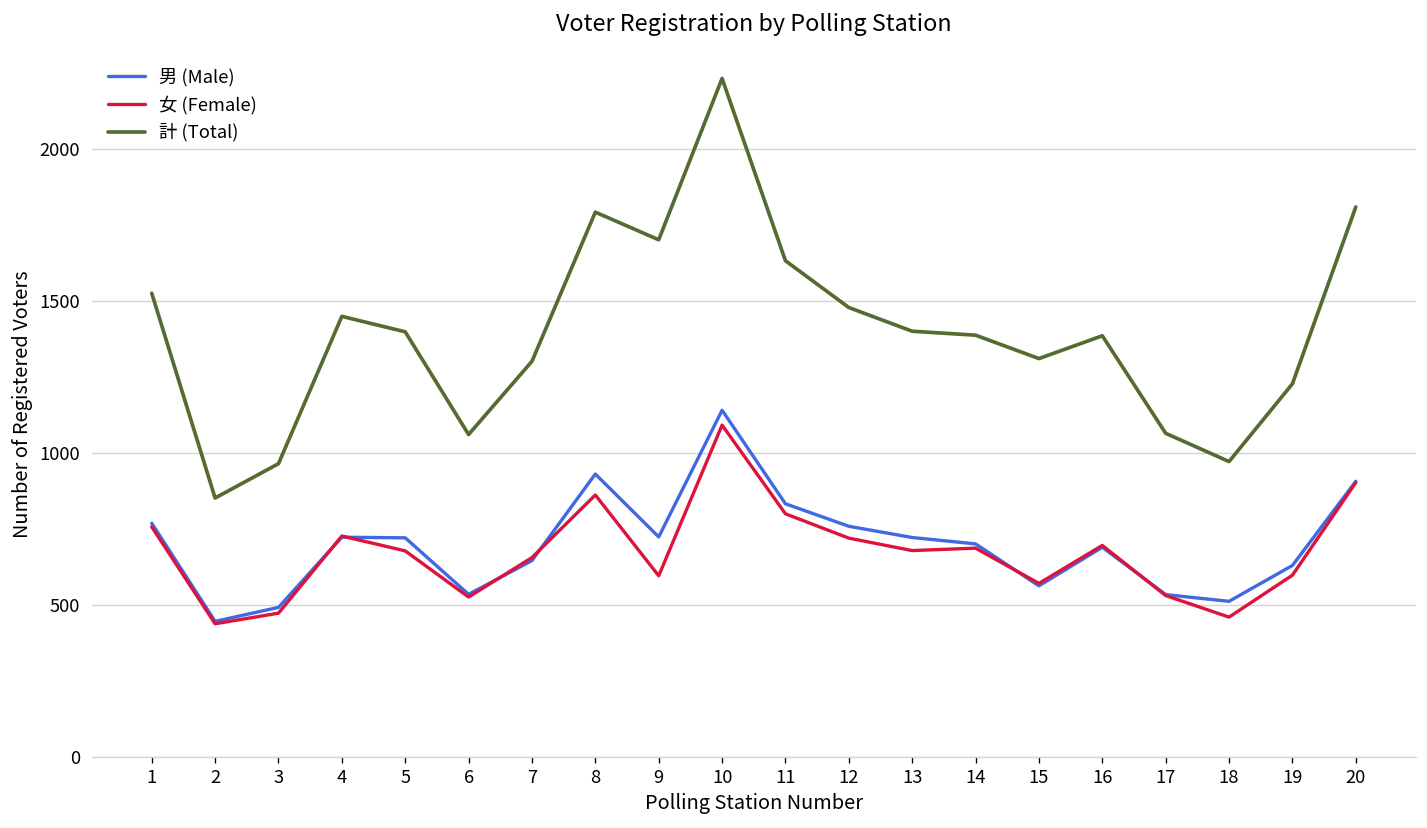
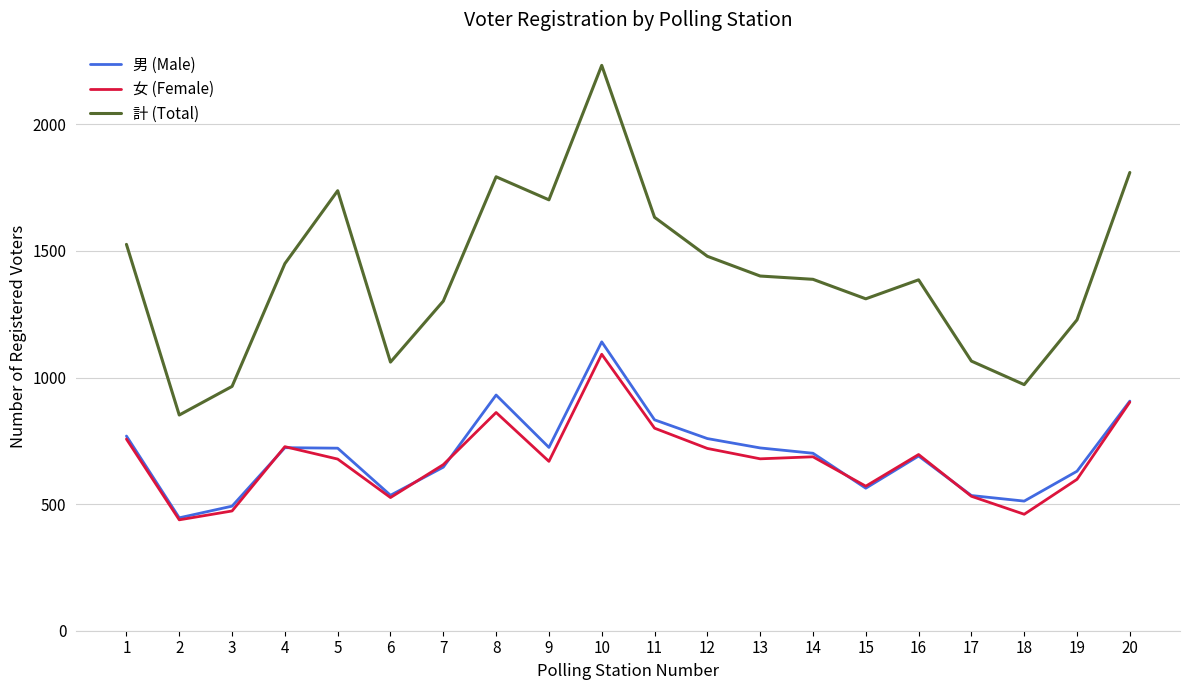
  {
    "男 (Male)": {
      "1": 770,
      "3": 490,
      "5": 720,
      "7": 650,
      "8": 930,
      "9": 720,
      "10": 1140,
      "11": 830,
      "12": 760,
      "13": 720,
      "14": 700,
      "18": 510,
      "19": 630
    },
    "女 (Female)": {
      "1": 760,
      "3": 470,
      "5": 680,
      "7": 660,
      "8": 860,
-     "9": 600,
+     "9": 670,
      "10": 1090,
      "11": 800,
      "12": 720,
      "13": 680,
      "14": 690,
      "18": 460,
      "19": 600
    },
    "計 (Total)": {
      "1": 1530,
      "2": 850,
      "3": 970,
      "4": 1450,
-     "5": 1400,
+     "5": 1740,
      "6": 1060,
      "7": 1300,
      "8": 1790,
      "9": 1700,
      "10": 2230,
      "11": 1630,
      "12": 1480,
      "13": 1400,
      "14": 1390,
      "15": 1310,
      "16": 1390,
      "17": 1070,
      "18": 970,
      "19": 1230,
      "20": 1810
    }
  }
